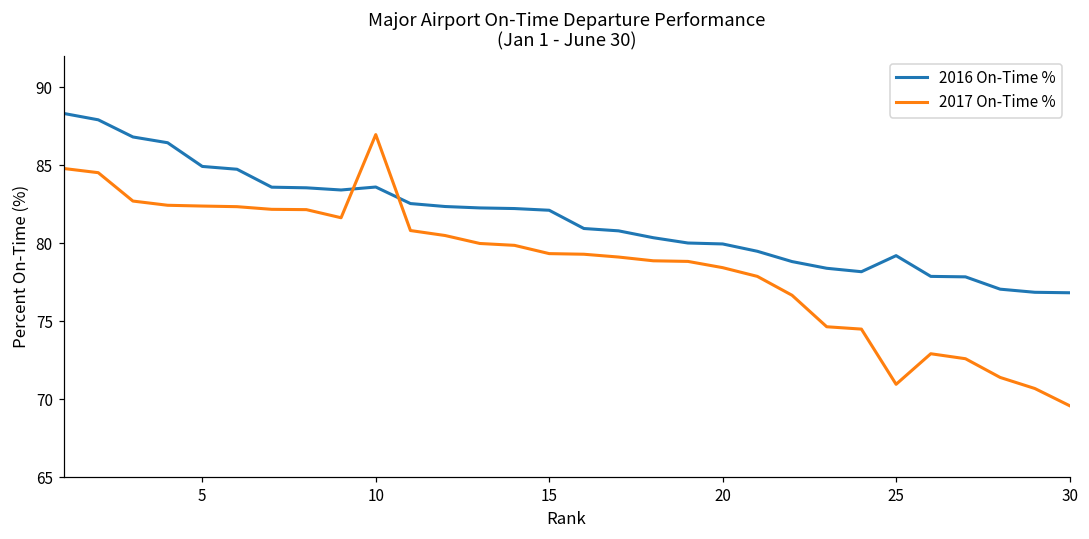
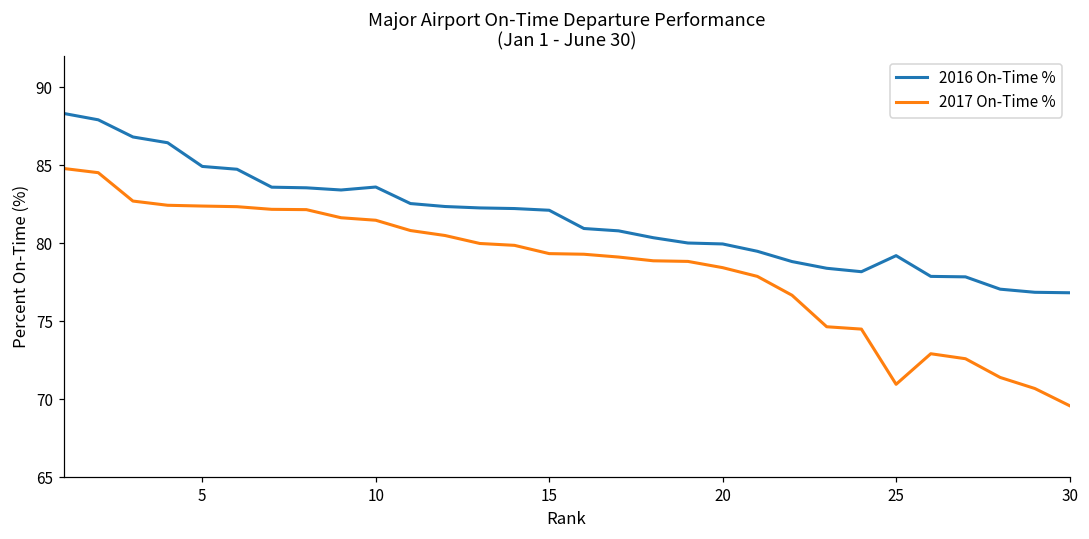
  {
    "2016 On-Time %": {
      "5": 84.9,
      "10": 83.6,
      "15": 82.1,
      "20": 80.0,
      "25": 79.2,
      "30": 76.8
    },
    "2017 On-Time %": {
      "5": 82.4,
-     "10": 87.0,
+     "10": 81.5,
      "15": 79.3,
      "20": 78.4,
      "25": 71.0,
      "30": 69.6
    }
  }
